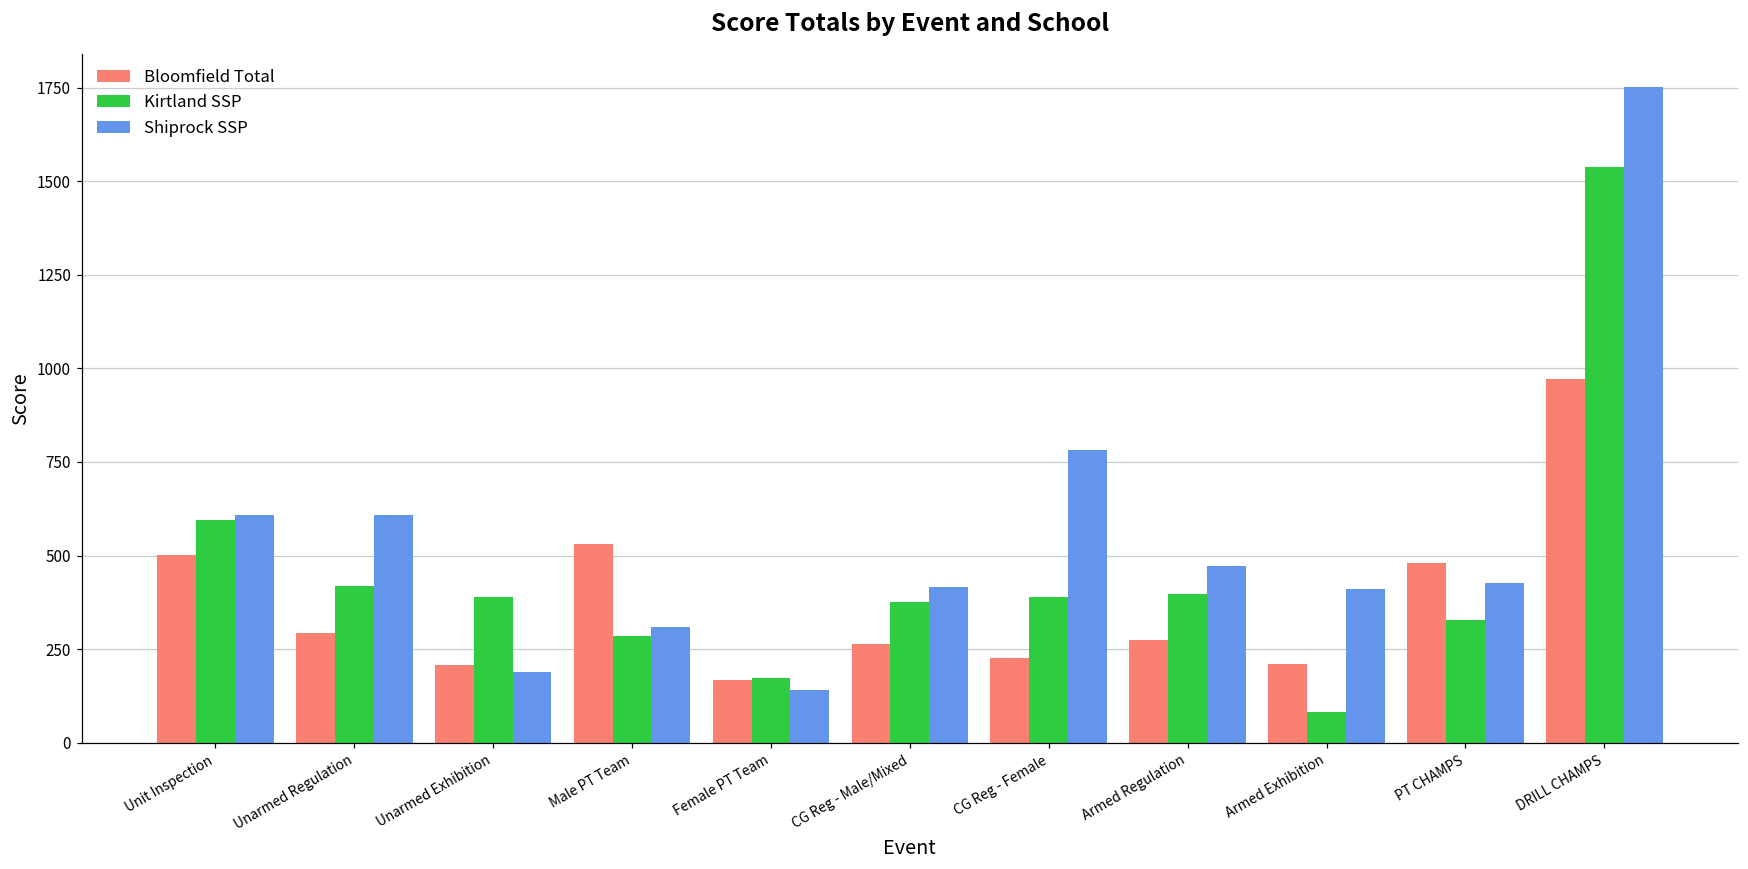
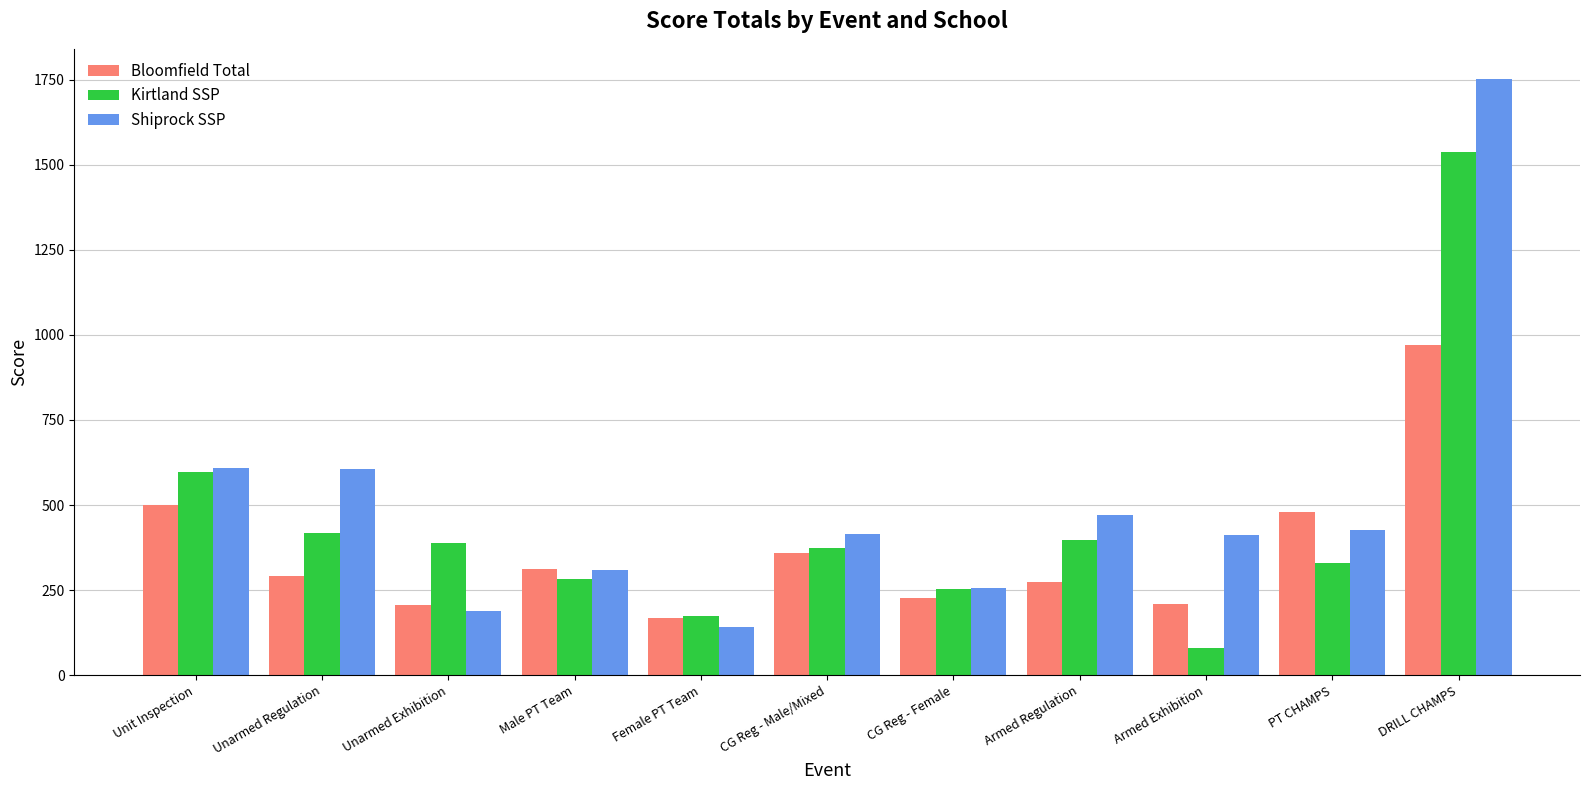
  {
    "Bloomfield Total": {
      "Unit Inspection": 500,
      "Unarmed Regulation": 290,
      "Unarmed Exhibition": 210,
-     "Male PT Team": 530,
+     "Male PT Team": 310,
      "Female PT Team": 170,
-     "CG Reg - Male/Mixed": 260,
+     "CG Reg - Male/Mixed": 360,
      "CG Reg - Female": 230,
      "Armed Regulation": 280,
      "Armed Exhibition": 210,
      "PT CHAMPS": 480,
      "DRILL CHAMPS": 970
    },
    "Kirtland SSP": {
      "Unit Inspection": 600,
      "Unarmed Regulation": 420,
      "Unarmed Exhibition": 390,
      "Male PT Team": 280,
      "Female PT Team": 170,
      "CG Reg - Male/Mixed": 380,
-     "CG Reg - Female": 390,
+     "CG Reg - Female": 250,
      "Armed Regulation": 400,
      "Armed Exhibition": 80,
      "PT CHAMPS": 330,
      "DRILL CHAMPS": 1540
    },
    "Shiprock SSP": {
      "Unit Inspection": 610,
      "Unarmed Regulation": 610,
      "Unarmed Exhibition": 190,
      "Male PT Team": 310,
      "Female PT Team": 140,
      "CG Reg - Male/Mixed": 420,
-     "CG Reg - Female": 780,
+     "CG Reg - Female": 260,
      "Armed Regulation": 470,
      "Armed Exhibition": 410,
      "PT CHAMPS": 430,
      "DRILL CHAMPS": 1750
    }
  }
